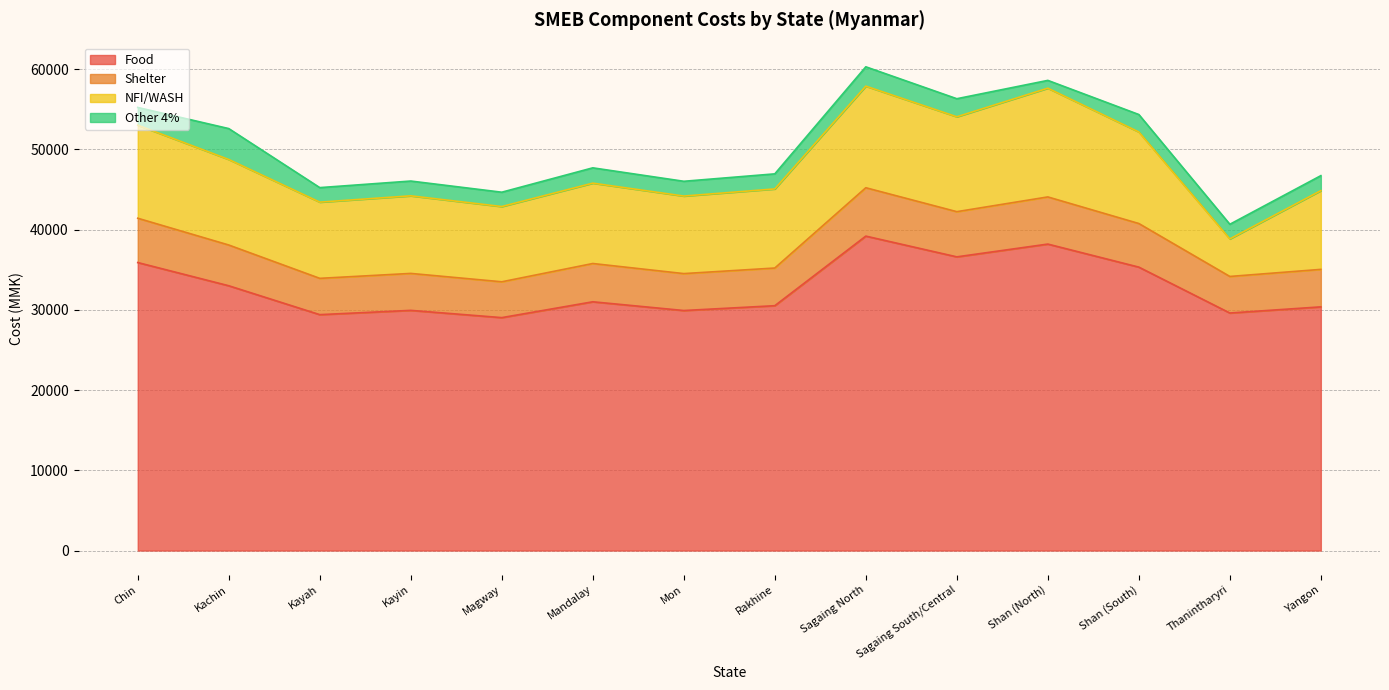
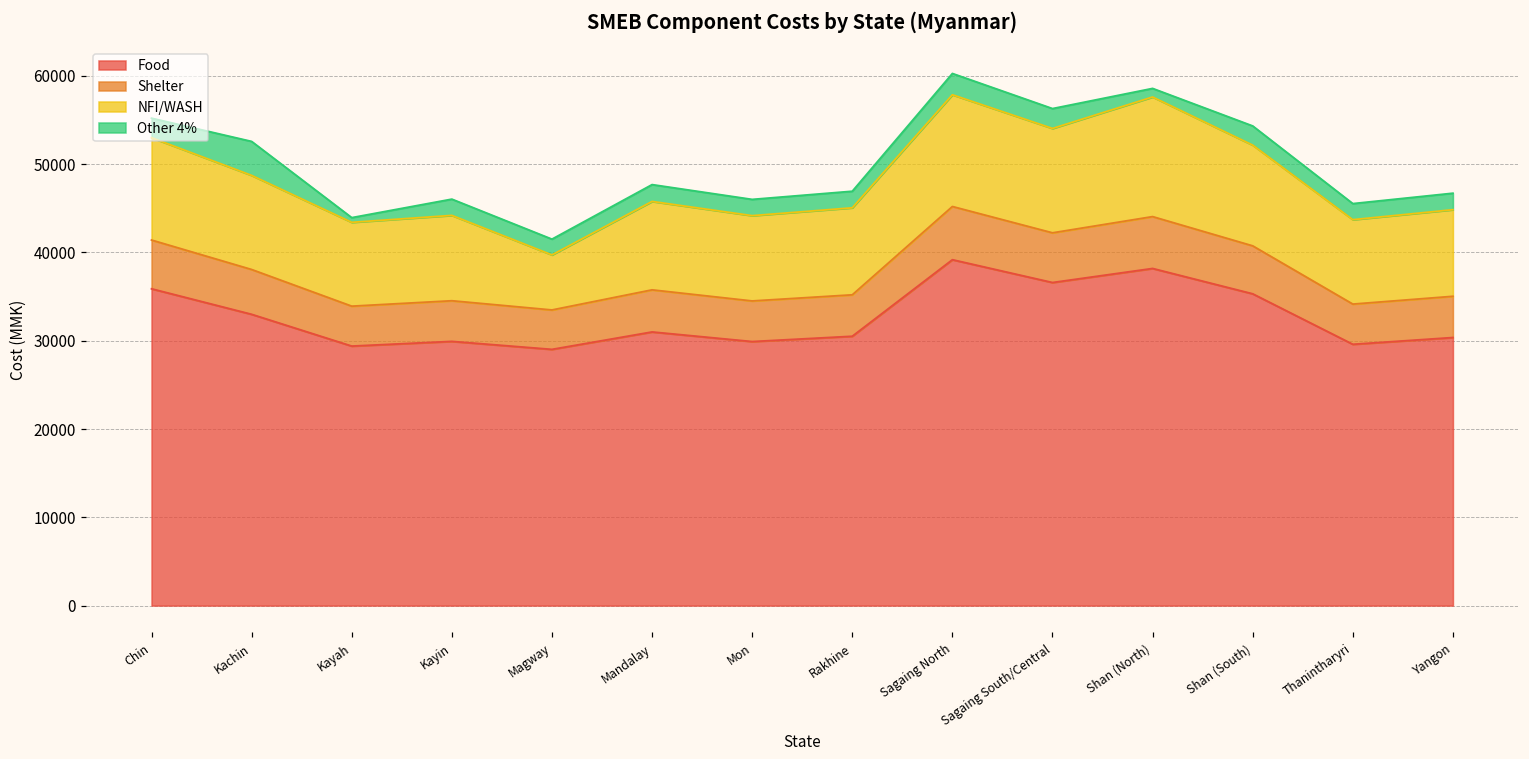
  {
    "NFI/WASH": {
      "Kachin": 11000,
      "Kayah": 9000,
      "Kayin": 10000,
-     "Magway": 9000,
+     "Magway": 6000,
      "Mandalay": 10000,
      "Mon": 10000,
      "Rakhine": 10000,
      "Sagaing North": 13000,
      "Sagaing South/Central": 12000,
      "Shan (North)": 14000,
      "Shan (South)": 11000,
-     "Thanintharyri": 5000,
+     "Thanintharyri": 10000,
      "Yangon": 10000
    },
    "Other 4%": {
      "Kachin": 4000,
-     "Kayah": 2000,
+     "Kayah": 1000,
      "Kayin": 2000,
      "Magway": 2000,
      "Mandalay": 2000,
      "Mon": 2000,
      "Rakhine": 2000,
      "Sagaing North": 2000,
      "Sagaing South/Central": 2000,
      "Shan (North)": 1000,
      "Shan (South)": 2000,
      "Thanintharyri": 2000,
      "Yangon": 2000
    }
  }
